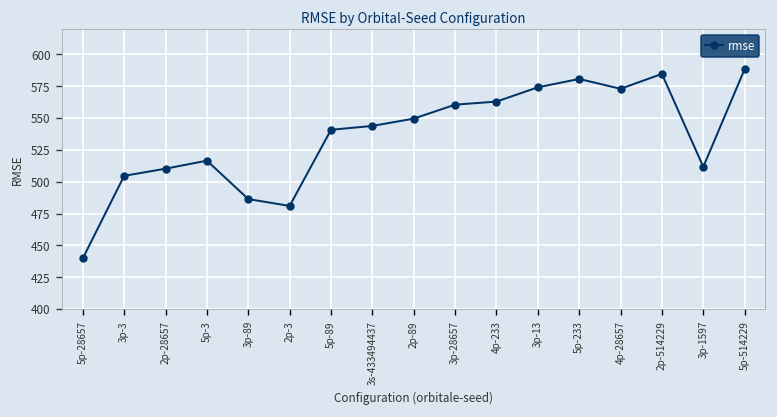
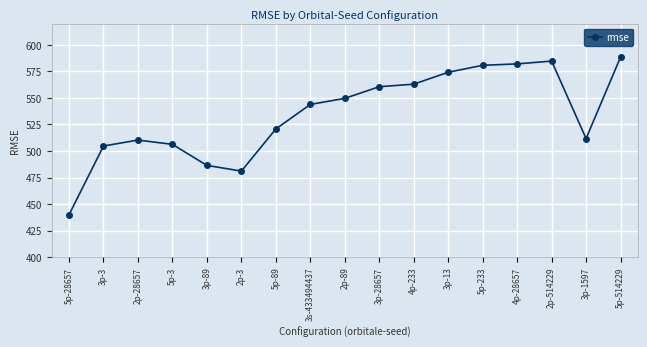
  {
    "5p-28657": 440,
    "3p-3": 505,
    "2p-28657": 510,
-   "5p-3": 517,
+   "5p-3": 506,
    "3p-89": 486,
    "2p-3": 481,
-   "5p-89": 541,
+   "5p-89": 521,
    "3s-433494437": 544,
    "2p-89": 550,
    "3p-28657": 561,
    "4p-233": 563,
    "3p-13": 574,
    "5p-233": 581,
-   "4p-28657": 573,
+   "4p-28657": 582,
    "2p-514229": 585,
    "3p-1597": 512,
    "5p-514229": 588
  }
